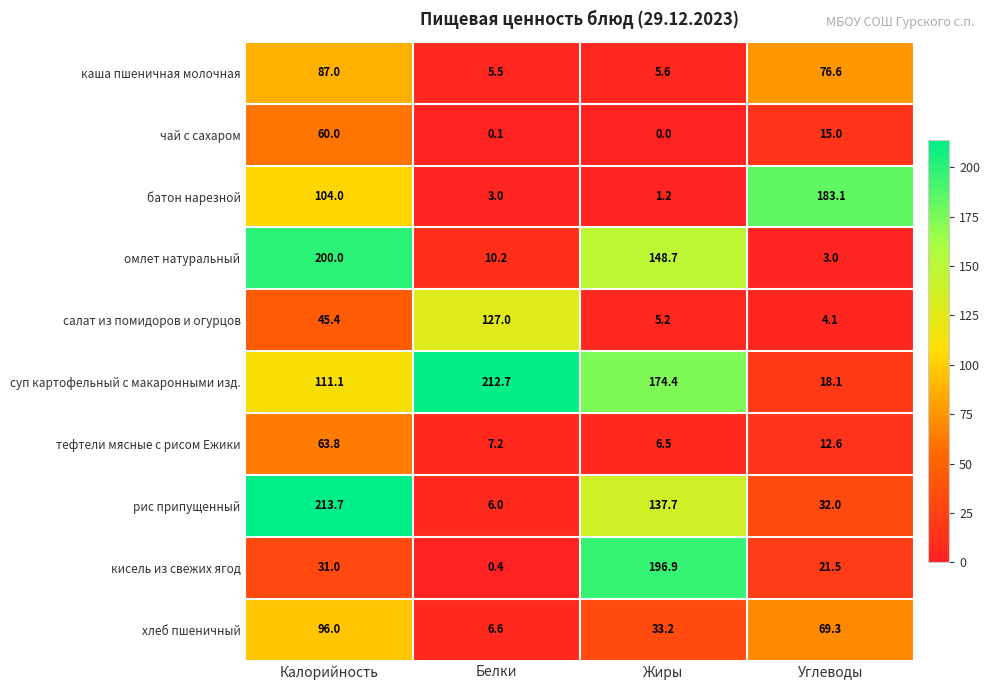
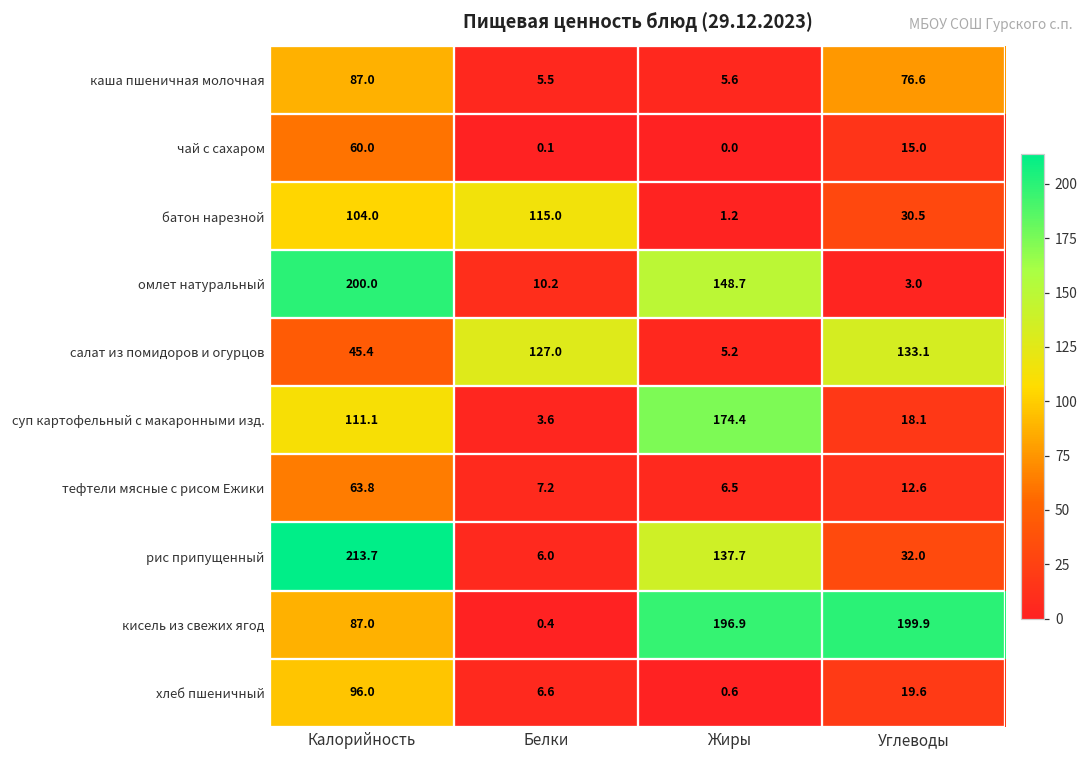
  {
    "каша пшеничная молочная": {
      "Калорийность": 87.0,
      "Белки": 5.5,
      "Жиры": 5.6,
      "Углеводы": 76.6
    },
    "чай с сахаром": {
      "Калорийность": 60.0,
      "Белки": 0.1,
      "Жиры": 0.0,
      "Углеводы": 15.0
    },
    "батон нарезной": {
      "Калорийность": 104.0,
-     "Белки": 3.0,
+     "Белки": 115.0,
      "Жиры": 1.2,
-     "Углеводы": 183.1
+     "Углеводы": 30.5
    },
    "омлет натуральный": {
      "Калорийность": 200.0,
      "Белки": 10.2,
      "Жиры": 148.7,
      "Углеводы": 3.0
    },
    "салат из помидоров и огурцов": {
      "Калорийность": 45.4,
      "Белки": 127.0,
      "Жиры": 5.2,
-     "Углеводы": 4.1
+     "Углеводы": 133.1
    },
    "суп картофельный с макаронными изд.": {
      "Калорийность": 111.1,
-     "Белки": 212.7,
+     "Белки": 3.6,
      "Жиры": 174.4,
      "Углеводы": 18.1
    },
    "тефтели мясные с рисом Ежики": {
      "Калорийность": 63.8,
      "Белки": 7.2,
      "Жиры": 6.5,
      "Углеводы": 12.6
    },
    "рис припущенный": {
      "Калорийность": 213.7,
      "Белки": 6.0,
      "Жиры": 137.7,
      "Углеводы": 32.0
    },
    "кисель из свежих ягод": {
-     "Калорийность": 31.0,
+     "Калорийность": 87.0,
      "Белки": 0.4,
      "Жиры": 196.9,
-     "Углеводы": 21.5
+     "Углеводы": 199.9
    },
    "хлеб пшеничный": {
      "Калорийность": 96.0,
      "Белки": 6.6,
-     "Жиры": 33.2,
-     "Углеводы": 69.3
+     "Жиры": 0.6,
+     "Углеводы": 19.6
    }
  }
